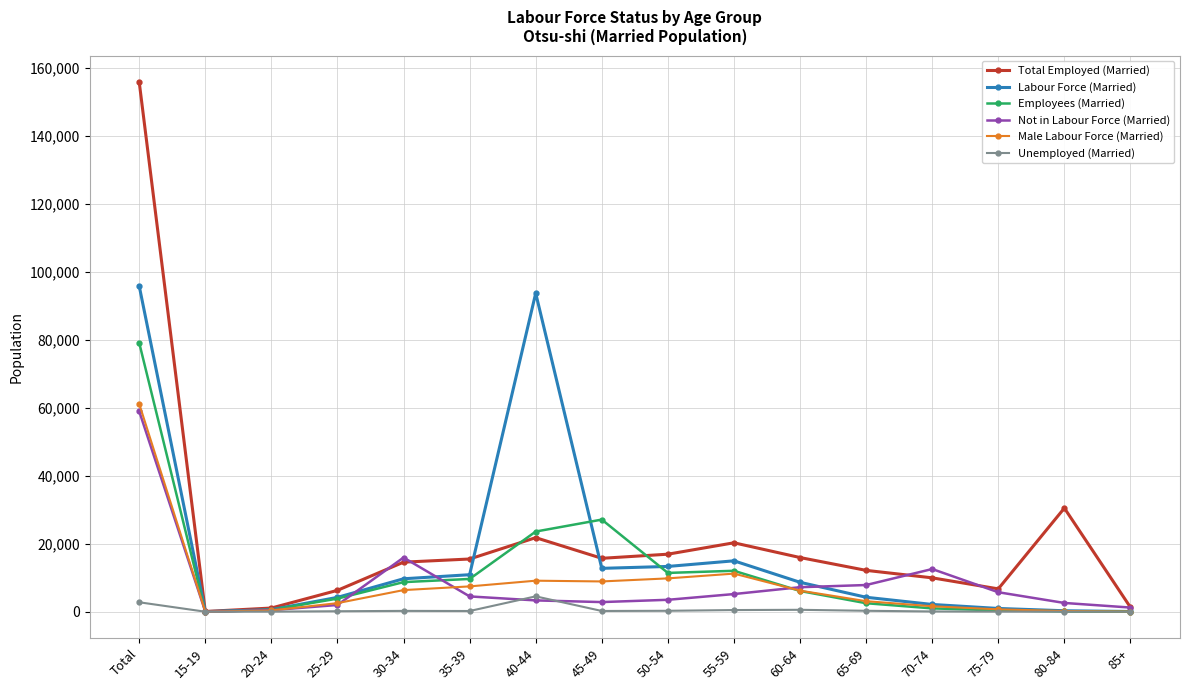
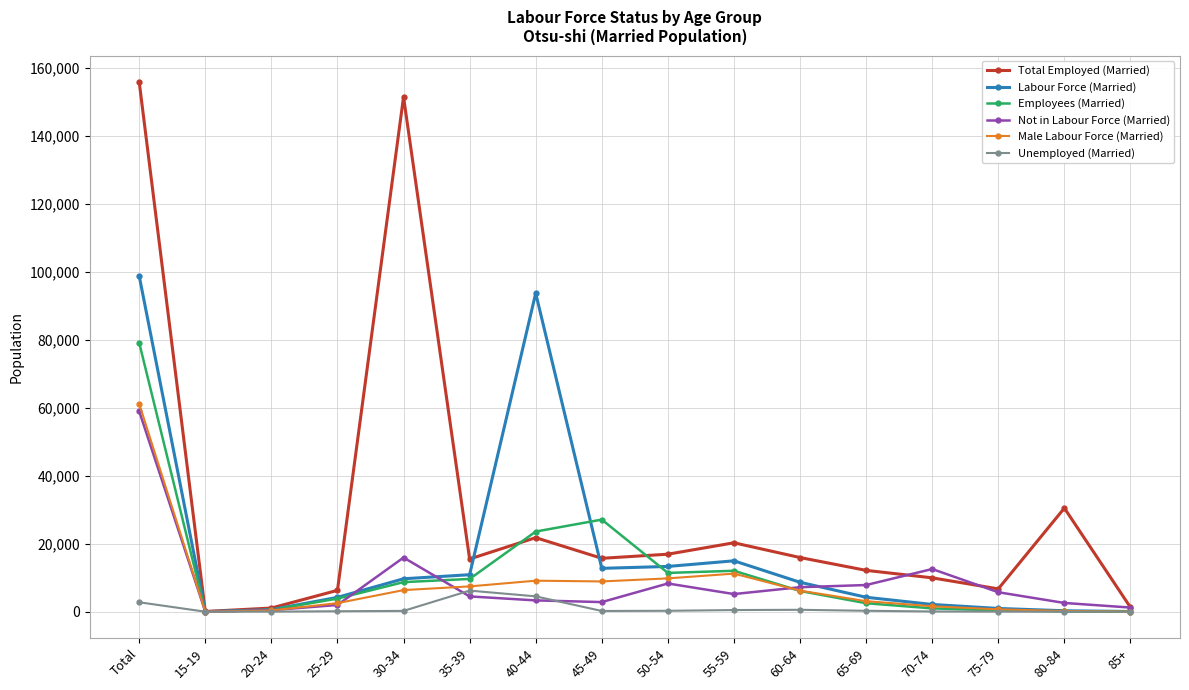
  {
    "Total Employed (Married)": {
      "Total": "156,000",
      "25-29": "6,000",
-     "30-34": "15,000",
+     "30-34": "151,000",
      "35-39": "15,000",
      "40-44": "22,000",
      "45-49": "16,000",
      "50-54": "17,000",
      "55-59": "20,000",
      "60-64": "16,000",
      "65-69": "12,000",
      "70-74": "10,000",
      "75-79": "7,000",
      "80-84": "30,000"
    },
    "Labour Force (Married)": {
-     "Total": "96,000",
+     "Total": "99,000",
      "30-34": "10,000",
      "35-39": "11,000",
      "40-44": "94,000",
      "45-49": "13,000",
      "50-54": "13,000",
      "55-59": "15,000",
      "60-64": "9,000",
      "65-69": "4,000"
    },
    "Employees (Married)": {
      "Total": "79,000",
      "30-34": "9,000",
      "35-39": "10,000",
      "40-44": "24,000",
      "45-49": "27,000",
      "50-54": "11,000",
      "55-59": "12,000"
    },
    "Not in Labour Force (Married)": {
      "Total": "59,000",
      "30-34": "16,000",
      "35-39": "4,000",
      "40-44": "3,000",
      "45-49": "3,000",
-     "50-54": "4,000",
+     "50-54": "8,000",
      "55-59": "5,000",
      "60-64": "7,000",
      "65-69": "8,000",
      "70-74": "13,000",
      "75-79": "6,000",
      "80-84": "3,000"
    },
    "Male Labour Force (Married)": {
      "Total": "61,000",
      "30-34": "6,000",
      "35-39": "7,000",
      "40-44": "9,000",
      "45-49": "9,000",
      "50-54": "10,000",
      "55-59": "11,000"
    },
    "Unemployed (Married)": {
      "Total": "3,000",
      "25-29": "0",
      "30-34": "0",
-     "35-39": "0",
+     "35-39": "6,000",
      "40-44": "5,000",
      "45-49": "0",
      "50-54": "0",
      "55-59": "0",
      "60-64": "1,000",
      "65-69": "0",
      "70-74": "0"
    }
  }
